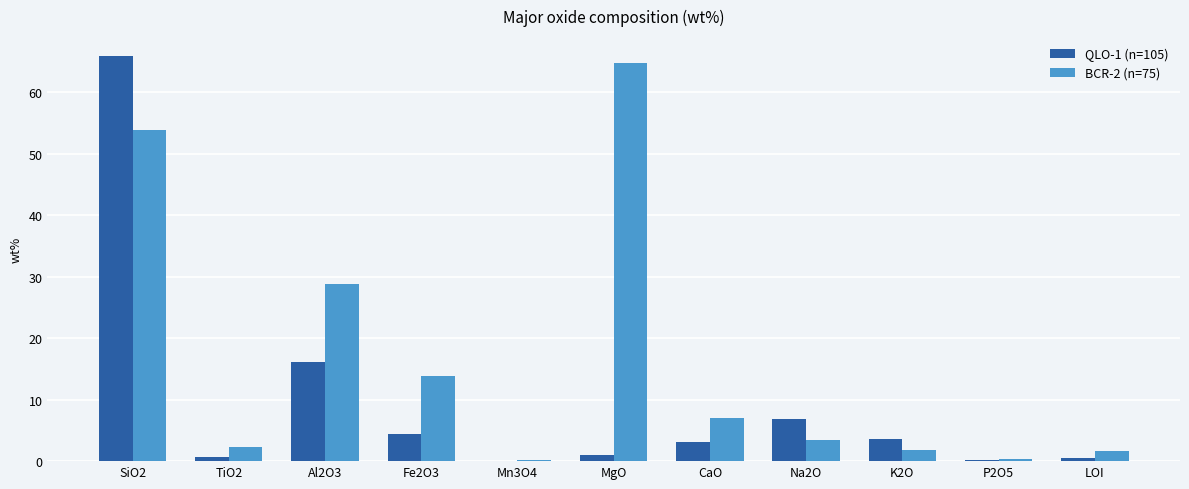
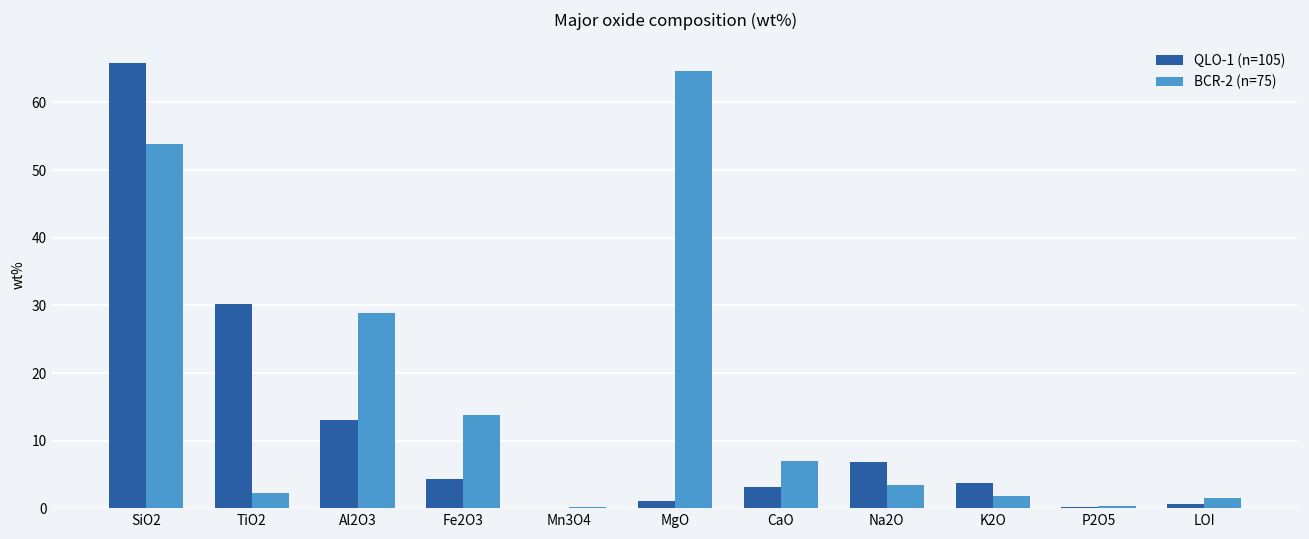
  {
    "QLO-1 (n=105)": {
      "SiO2": 66,
-     "TiO2": 1,
-     "Al2O3": 16,
+     "TiO2": 30,
+     "Al2O3": 13,
      "Fe2O3": 4,
      "MgO": 1,
      "CaO": 3,
      "Na2O": 7,
      "K2O": 4,
      "LOI": 1
    },
    "BCR-2 (n=75)": {
      "SiO2": 54,
      "TiO2": 2,
      "Al2O3": 29,
      "Fe2O3": 14,
      "MgO": 65,
      "CaO": 7,
      "Na2O": 4,
      "K2O": 2,
      "LOI": 2
    }
  }
